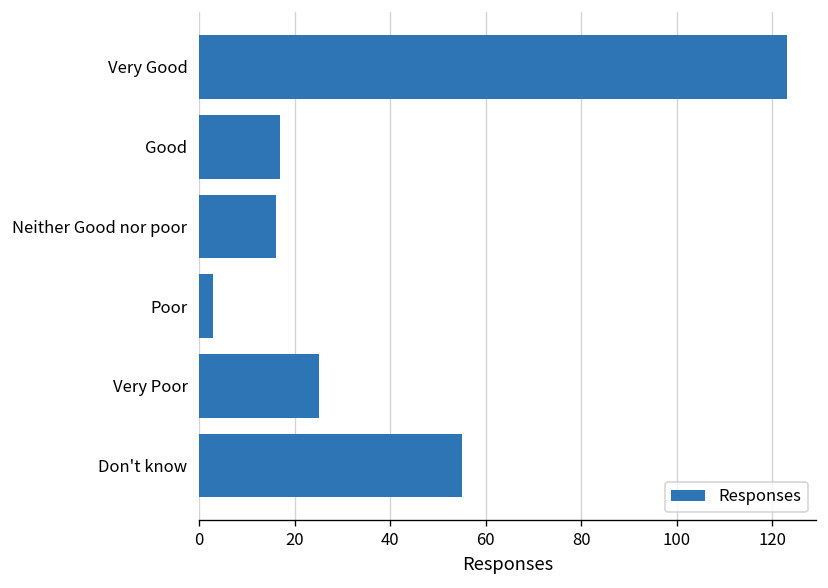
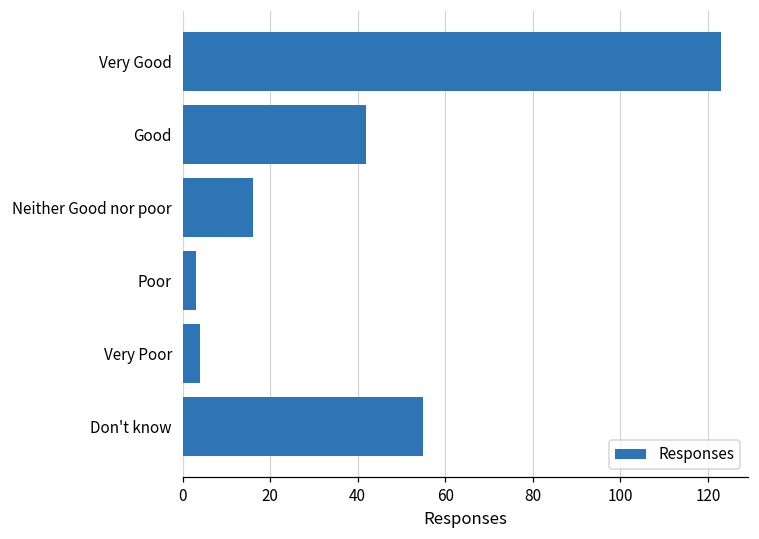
  {
    "Very Good": 123,
-   "Good": 17,
+   "Good": 42,
    "Neither Good nor poor": 16,
    "Poor": 3,
-   "Very Poor": 25,
+   "Very Poor": 4,
    "Don't know": 55
  }
